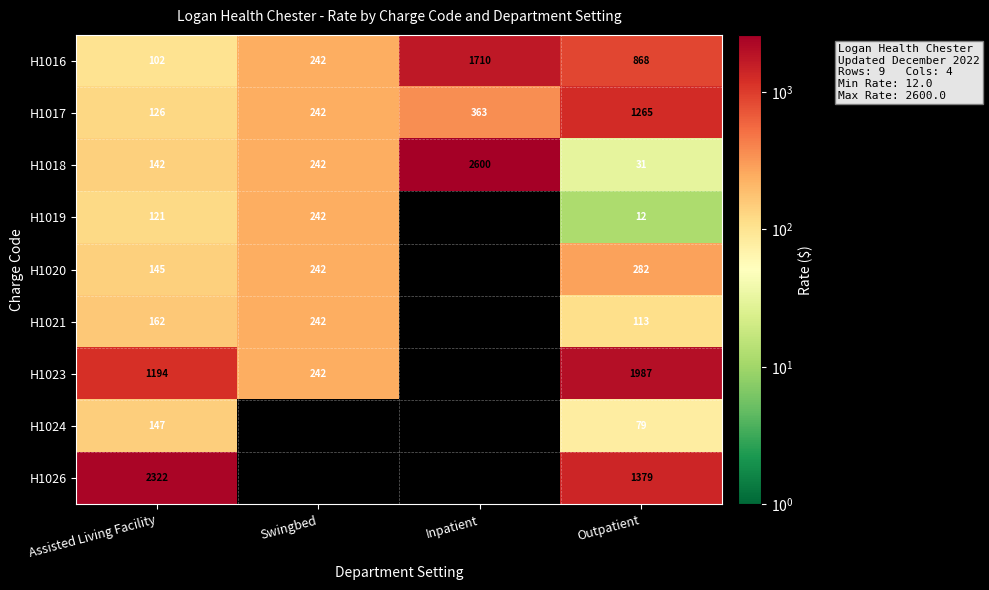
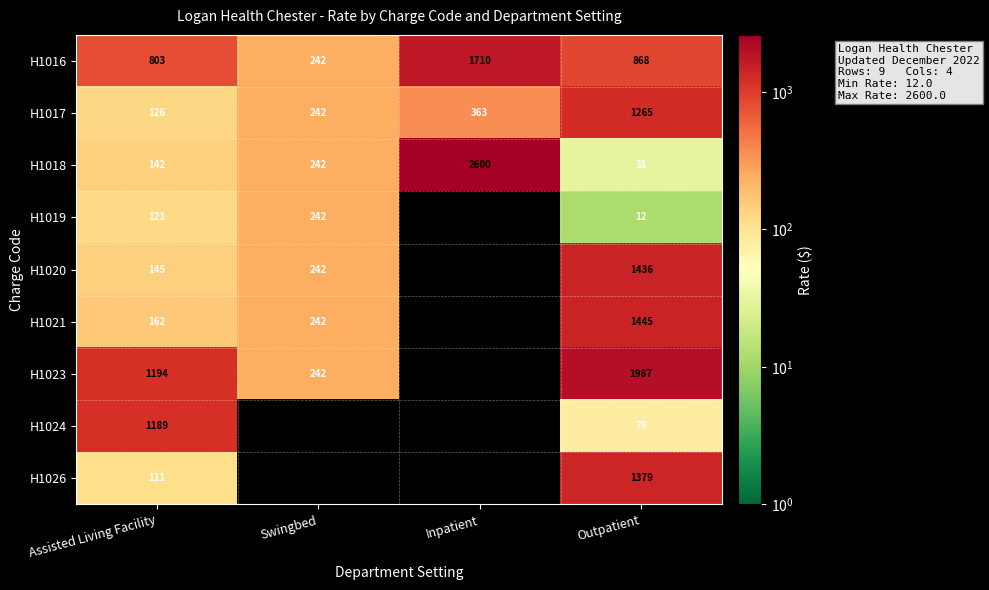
  {
    "H1016": {
-     "Assisted Living Facility": 102,
+     "Assisted Living Facility": 803,
      "Swingbed": 242,
      "Inpatient": 1710,
      "Outpatient": 868
    },
    "H1017": {
      "Assisted Living Facility": 126,
      "Swingbed": 242,
      "Inpatient": 363,
      "Outpatient": 1265
    },
    "H1018": {
      "Assisted Living Facility": 142,
      "Swingbed": 242,
      "Inpatient": 2600,
      "Outpatient": 31
    },
    "H1019": {
      "Assisted Living Facility": 121,
      "Swingbed": 242,
      "Outpatient": 12
    },
    "H1020": {
      "Assisted Living Facility": 145,
      "Swingbed": 242,
-     "Outpatient": 282
+     "Outpatient": 1436
    },
    "H1021": {
      "Assisted Living Facility": 162,
      "Swingbed": 242,
-     "Outpatient": 113
+     "Outpatient": 1445
    },
    "H1023": {
      "Assisted Living Facility": 1194,
      "Swingbed": 242,
      "Outpatient": 1987
    },
    "H1024": {
-     "Assisted Living Facility": 147,
+     "Assisted Living Facility": 1189,
      "Outpatient": 79
    },
    "H1026": {
-     "Assisted Living Facility": 2322,
+     "Assisted Living Facility": 111,
      "Outpatient": 1379
    }
  }
